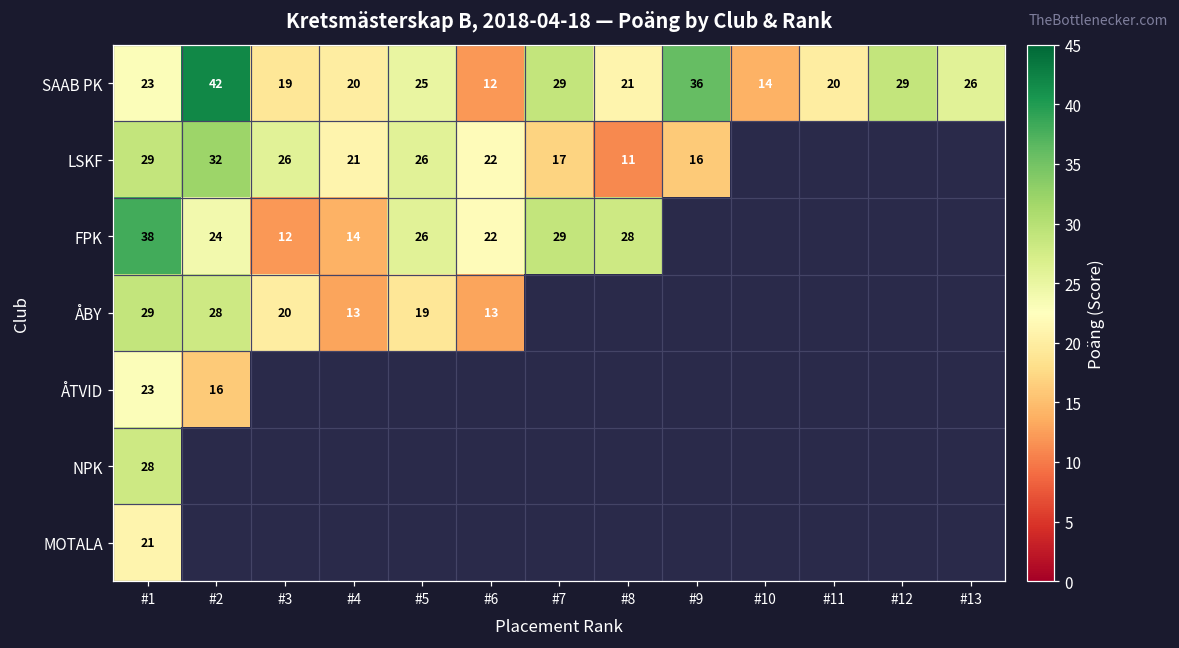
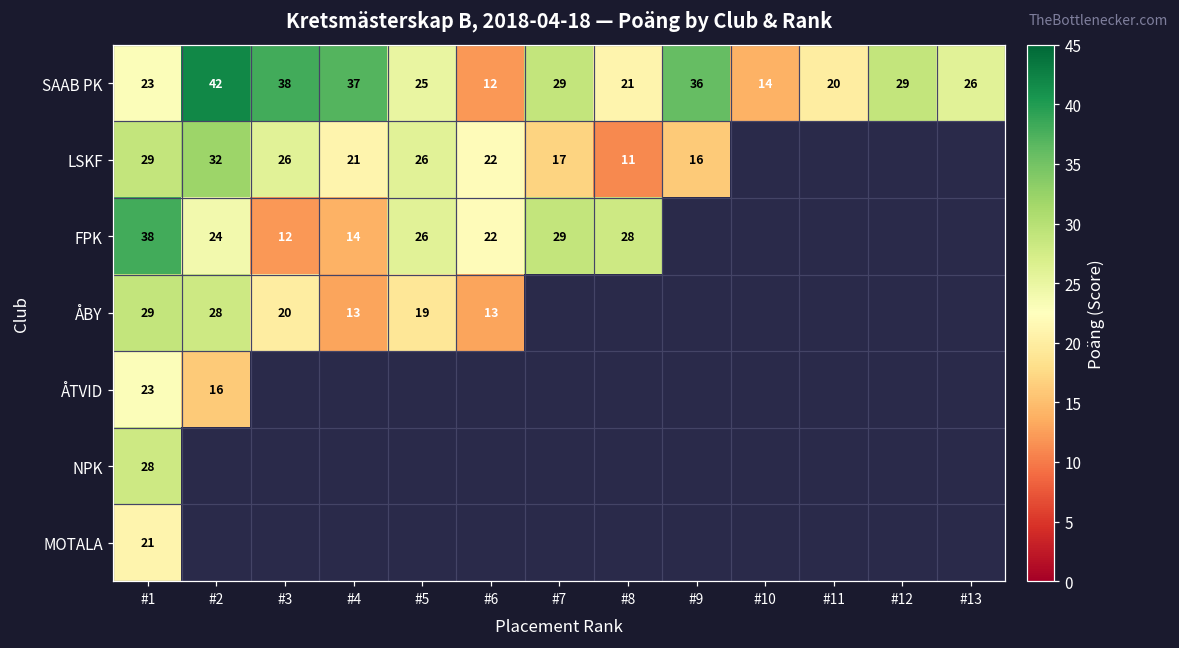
  {
    "SAAB PK": {
      "#1": 23,
      "#2": 42,
-     "#3": 19,
-     "#4": 20,
+     "#3": 38,
+     "#4": 37,
      "#5": 25,
      "#6": 12,
      "#7": 29,
      "#8": 21,
      "#9": 36,
      "#10": 14,
      "#11": 20,
      "#12": 29,
      "#13": 26
    },
    "LSKF": {
      "#1": 29,
      "#2": 32,
      "#3": 26,
      "#4": 21,
      "#5": 26,
      "#6": 22,
      "#7": 17,
      "#8": 11,
      "#9": 16
    },
    "FPK": {
      "#1": 38,
      "#2": 24,
      "#3": 12,
      "#4": 14,
      "#5": 26,
      "#6": 22,
      "#7": 29,
      "#8": 28
    },
    "ÅBY": {
      "#1": 29,
      "#2": 28,
      "#3": 20,
      "#4": 13,
      "#5": 19,
      "#6": 13
    },
    "ÅTVID": {
      "#1": 23,
      "#2": 16
    },
    "NPK": {
      "#1": 28
    },
    "MOTALA": {
      "#1": 21
    }
  }
